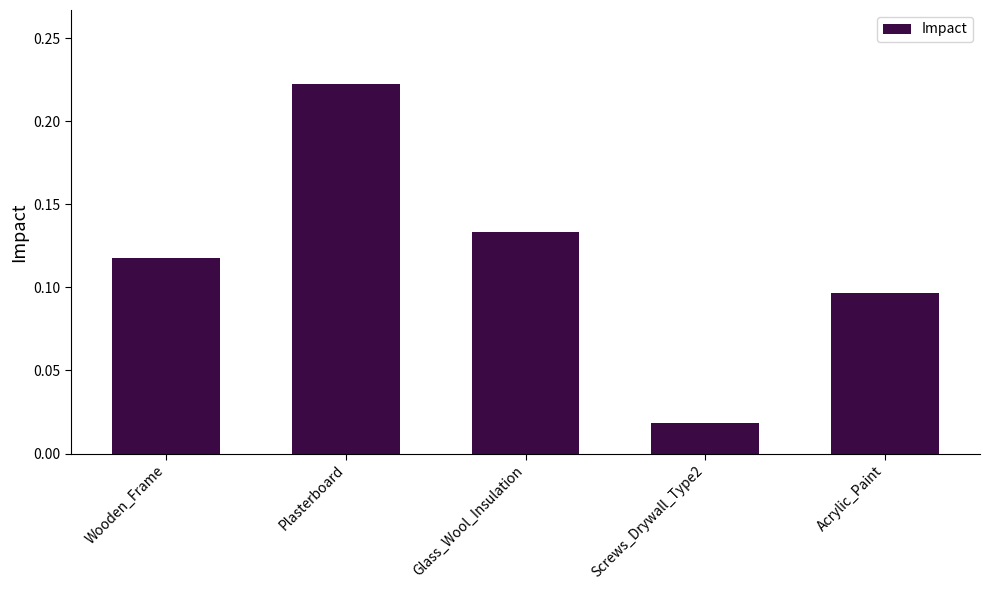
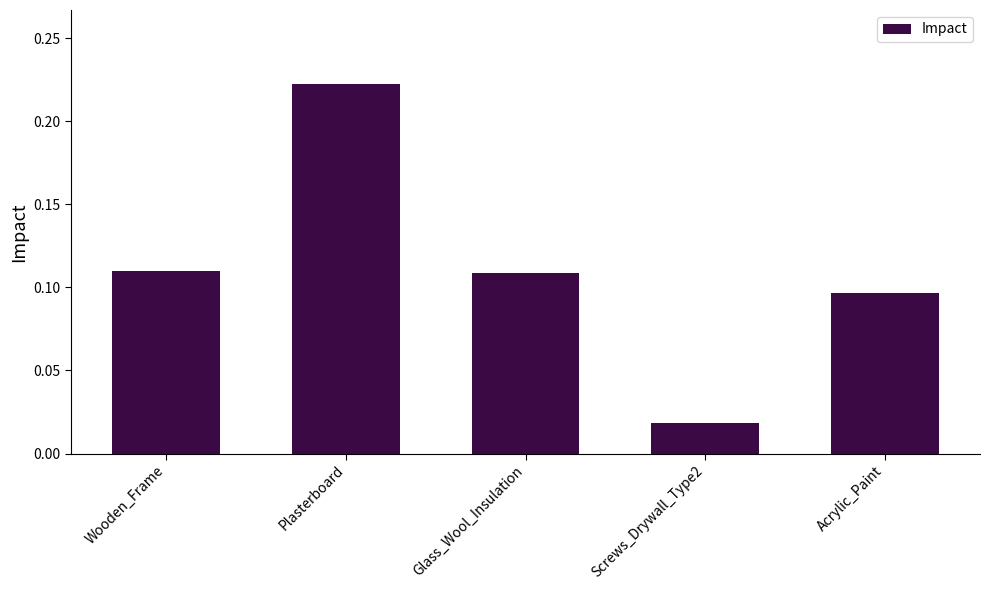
  {
-   "Wooden_Frame": 0.117,
+   "Wooden_Frame": 0.110,
    "Plasterboard": 0.222,
-   "Glass_Wool_Insulation": 0.134,
+   "Glass_Wool_Insulation": 0.108,
    "Screws_Drywall_Type2": 0.018,
    "Acrylic_Paint": 0.097
  }
